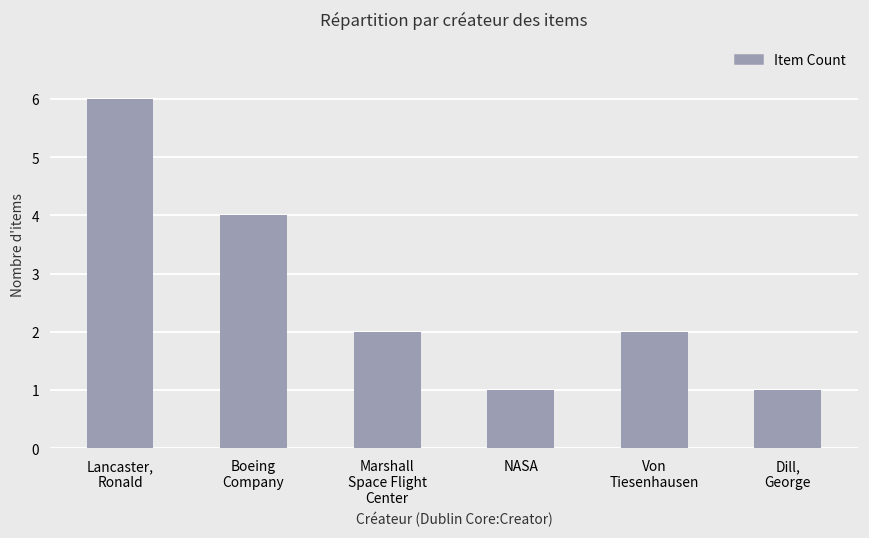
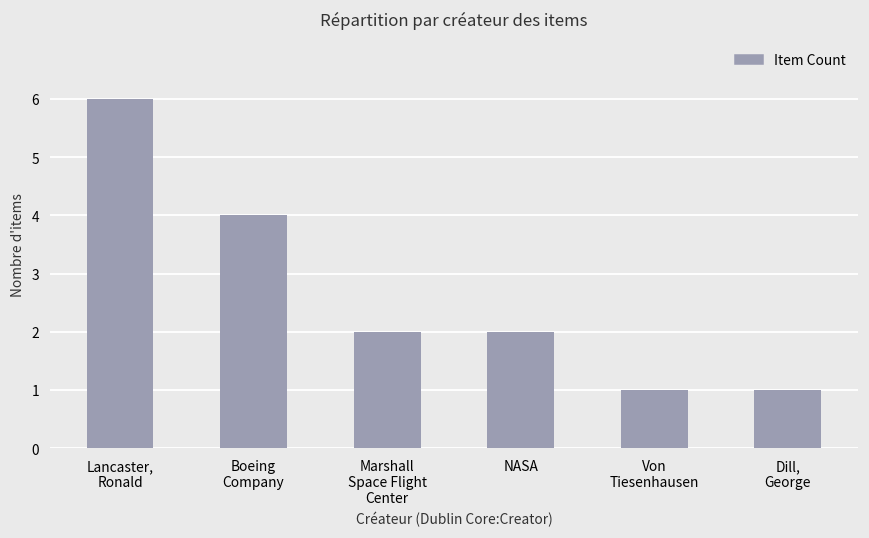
  {
    "Lancaster, Ronald": 6,
    "Boeing Company": 4,
    "Marshall Space Flight Center": 2,
-   "NASA": 1,
-   "Von Tiesenhausen": 2,
+   "NASA": 2,
+   "Von Tiesenhausen": 1,
    "Dill, George": 1
  }
